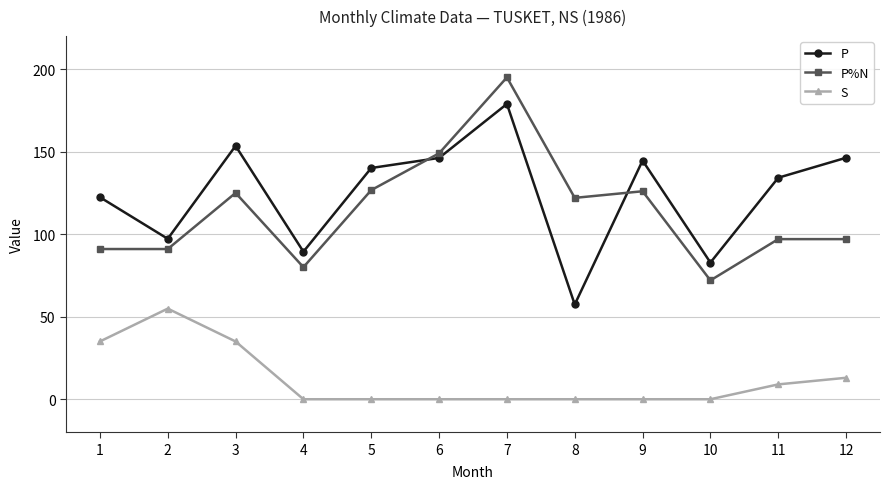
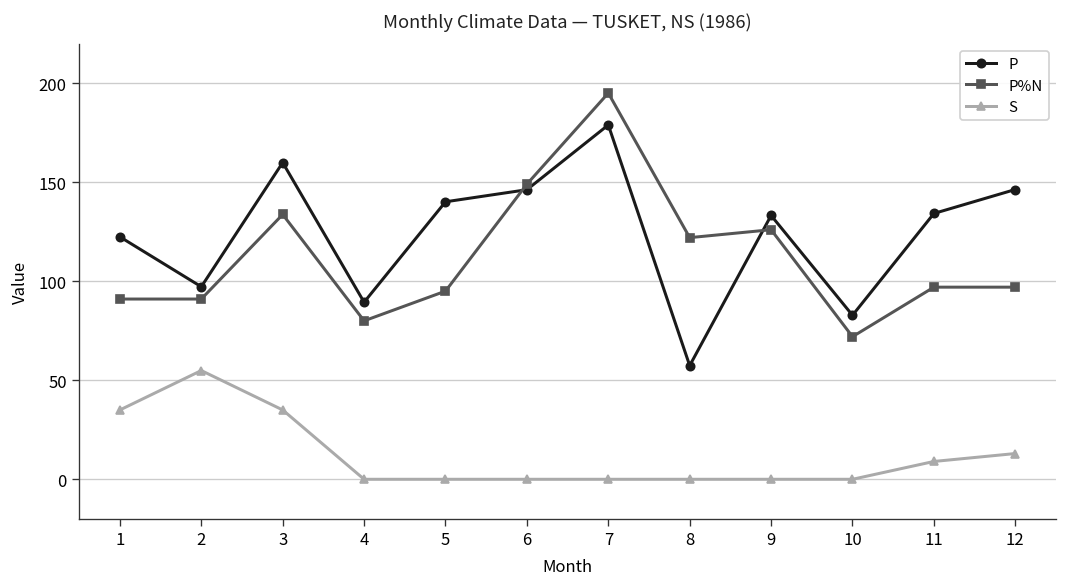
  {
    "P": {
      "1": 122,
      "2": 97,
-     "3": 154,
+     "3": 160,
      "4": 89,
      "5": 140,
      "6": 146,
      "7": 179,
      "8": 57,
-     "9": 145,
+     "9": 133,
      "10": 83,
      "11": 134,
      "12": 146
    },
    "P%N": {
      "1": 91,
      "2": 91,
-     "3": 125,
+     "3": 134,
      "4": 80,
-     "5": 127,
+     "5": 95,
      "6": 149,
      "7": 195,
      "8": 122,
      "9": 126,
      "10": 72,
      "11": 97,
      "12": 97
    },
    "S": {
      "1": 35,
      "2": 55,
      "3": 35,
      "4": 0,
      "5": 0,
      "6": 0,
      "7": 0,
      "8": 0,
      "9": 0,
      "10": 0,
      "11": 9,
      "12": 13
    }
  }
